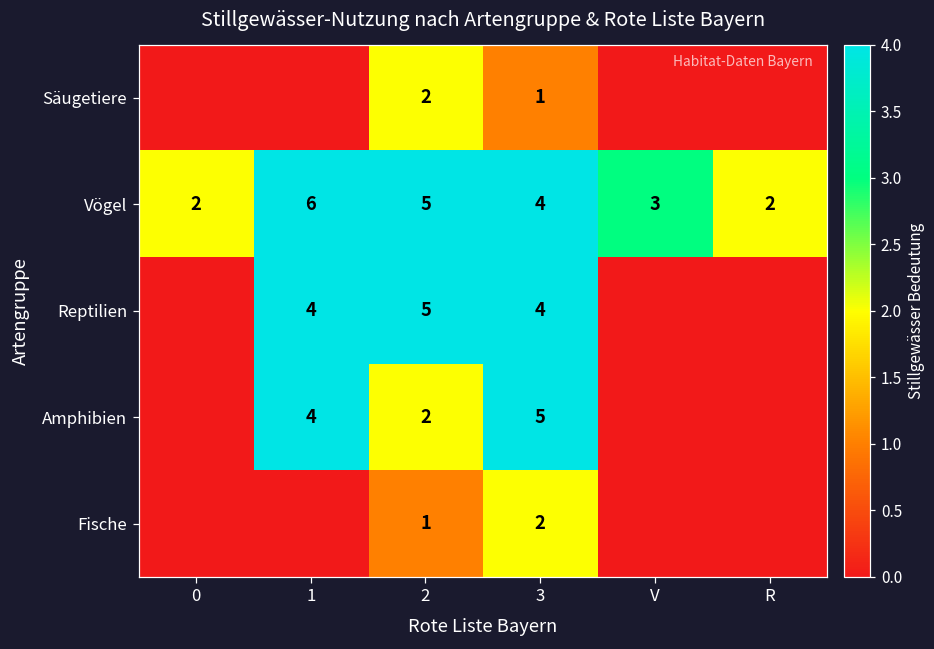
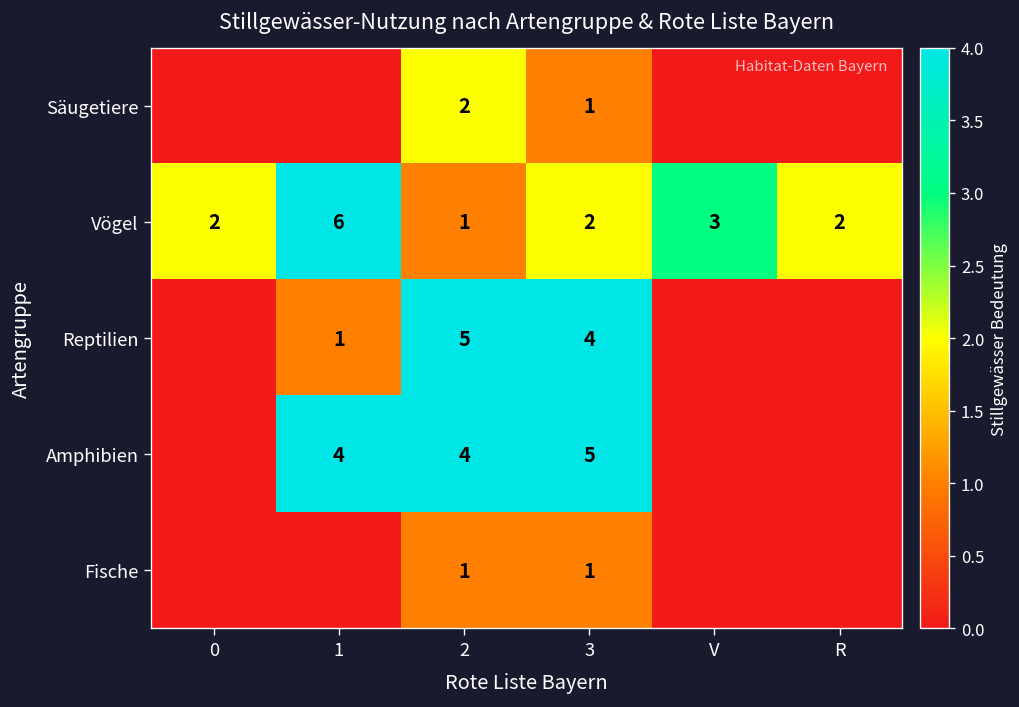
  {
    "Säugetiere": {
      "2": 2,
      "3": 1
    },
    "Vögel": {
      "0": 2,
      "1": 6,
-     "2": 5,
-     "3": 4,
+     "2": 1,
+     "3": 2,
      "V": 3,
      "R": 2
    },
    "Reptilien": {
-     "1": 4,
+     "1": 1,
      "2": 5,
      "3": 4
    },
    "Amphibien": {
      "1": 4,
-     "2": 2,
+     "2": 4,
      "3": 5
    },
    "Fische": {
      "2": 1,
-     "3": 2
+     "3": 1
    }
  }
